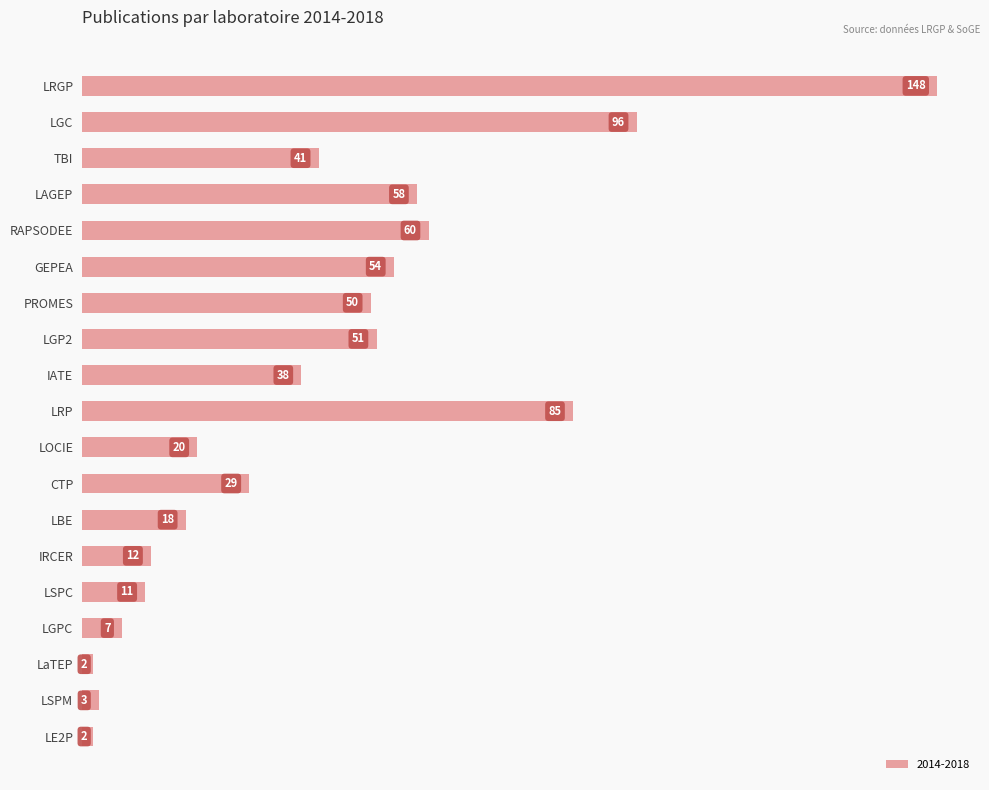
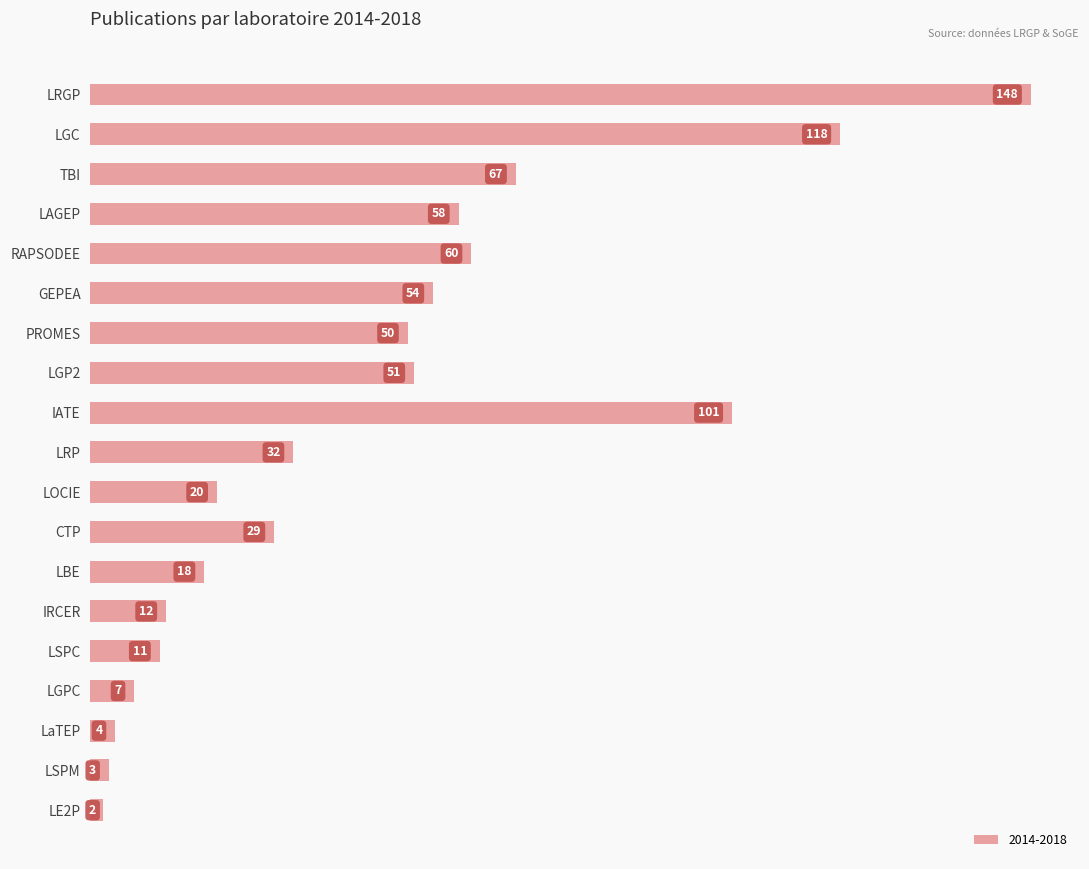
  {
-   "LGC": 96,
-   "TBI": 41,
-   "IATE": 38,
-   "LRP": 85,
-   "LaTEP": 2
+   "LGC": 118,
+   "TBI": 67,
+   "IATE": 101,
+   "LRP": 32,
+   "LaTEP": 4
  }
